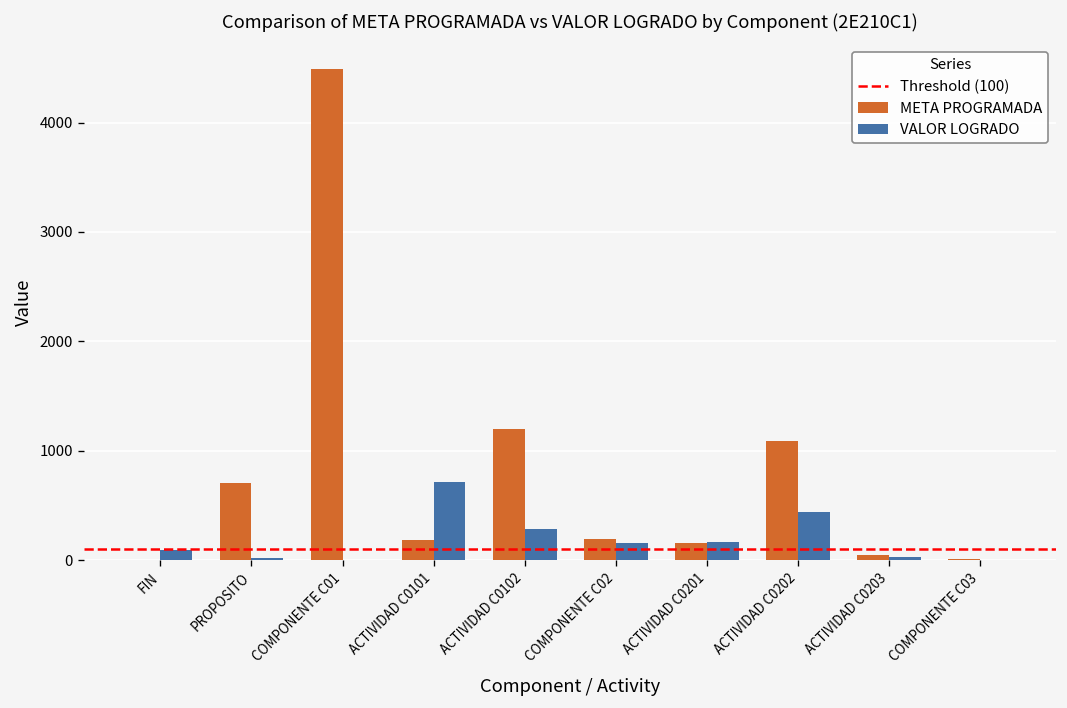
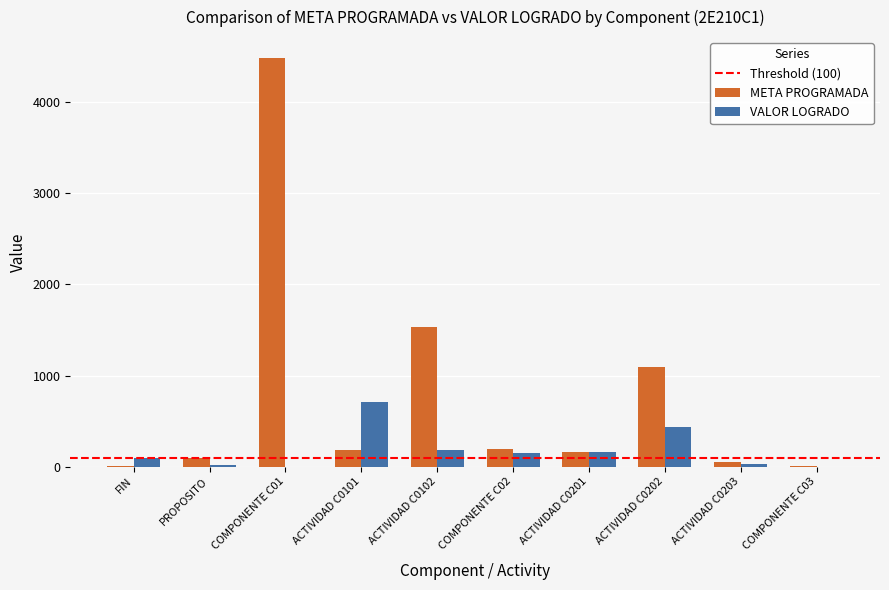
  {
    "META PROGRAMADA": {
-     "PROPOSITO": 700,
+     "PROPOSITO": 100,
      "COMPONENTE C01": 4500,
      "ACTIVIDAD C0101": 200,
-     "ACTIVIDAD C0102": 1200,
+     "ACTIVIDAD C0102": 1500,
      "COMPONENTE C02": 200,
      "ACTIVIDAD C0201": 200,
      "ACTIVIDAD C0202": 1100,
      "ACTIVIDAD C0203": 100
    },
    "VALOR LOGRADO": {
      "FIN": 100,
      "COMPONENTE C01": 0,
      "ACTIVIDAD C0101": 700,
-     "ACTIVIDAD C0102": 300,
+     "ACTIVIDAD C0102": 200,
      "COMPONENTE C02": 200,
      "ACTIVIDAD C0201": 200,
      "ACTIVIDAD C0202": 400,
      "COMPONENTE C03": 0
    }
  }
